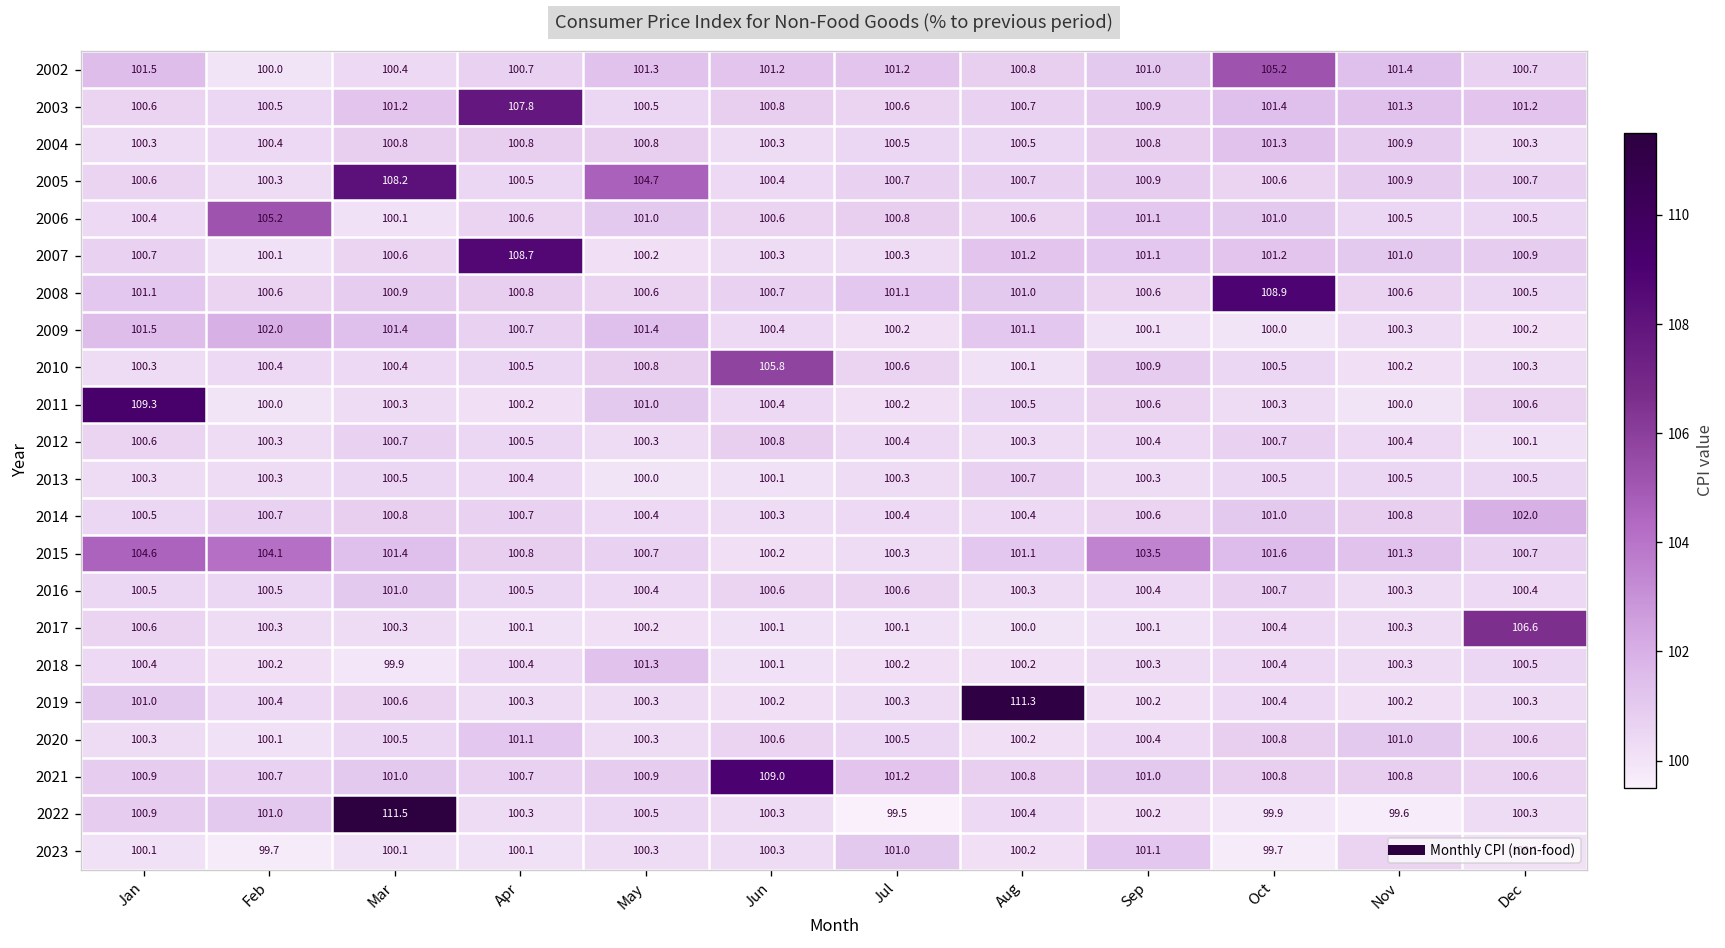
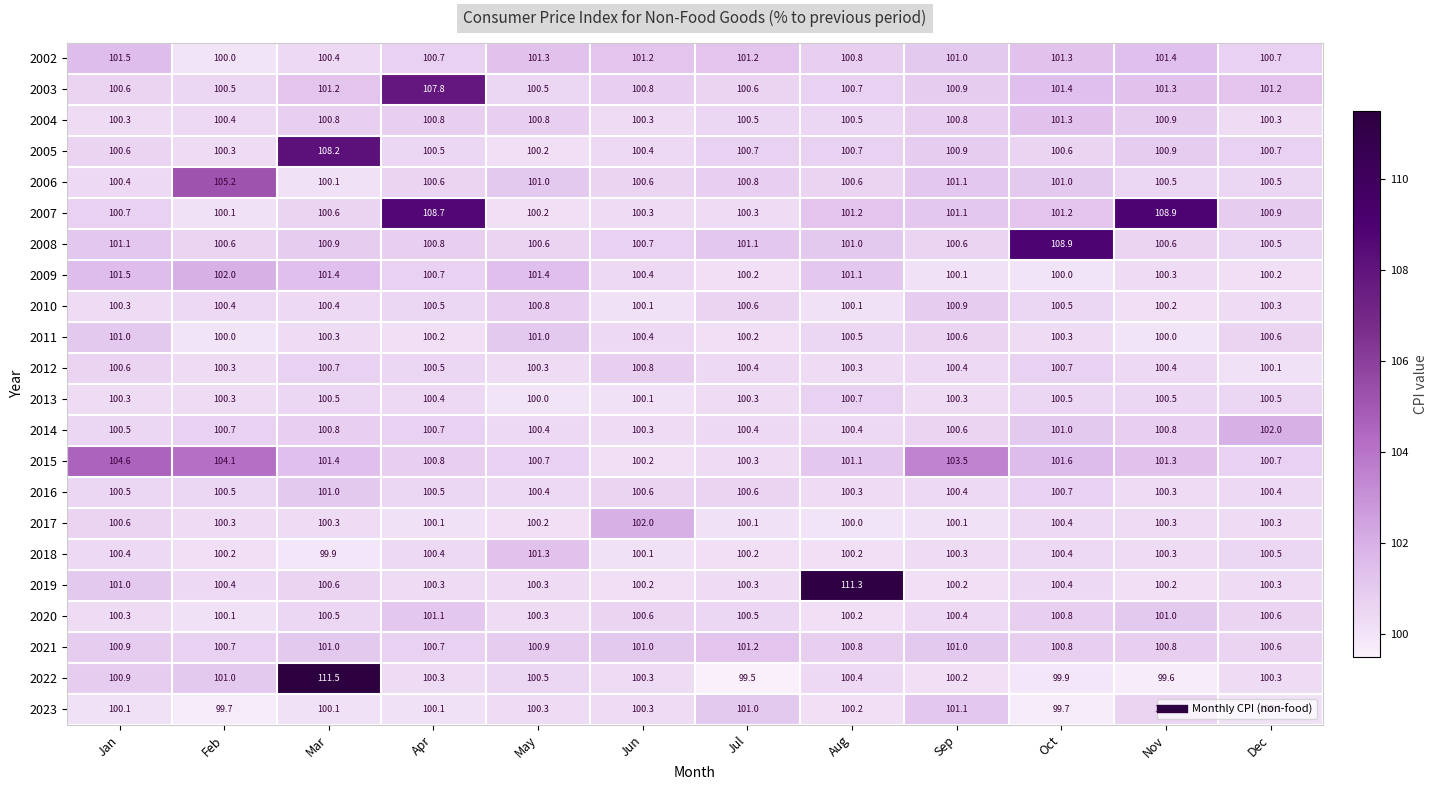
  {
    "2002": {
      "Jan": 101.5,
      "Feb": 100.0,
      "Mar": 100.4,
      "Apr": 100.7,
      "May": 101.3,
      "Jun": 101.2,
      "Jul": 101.2,
      "Aug": 100.8,
      "Sep": 101.0,
-     "Oct": 105.2,
+     "Oct": 101.3,
      "Nov": 101.4,
      "Dec": 100.7
    },
    "2005": {
      "Jan": 100.6,
      "Feb": 100.3,
      "Mar": 108.2,
      "Apr": 100.5,
-     "May": 104.7,
+     "May": 100.2,
      "Jun": 100.4,
      "Jul": 100.7,
      "Aug": 100.7,
      "Sep": 100.9,
      "Oct": 100.6,
      "Nov": 100.9,
      "Dec": 100.7
    },
    "2007": {
      "Jan": 100.7,
      "Feb": 100.1,
      "Mar": 100.6,
      "Apr": 108.7,
      "May": 100.2,
      "Jun": 100.3,
      "Jul": 100.3,
      "Aug": 101.2,
      "Sep": 101.1,
      "Oct": 101.2,
-     "Nov": 101.0,
+     "Nov": 108.9,
      "Dec": 100.9
    },
    "2010": {
      "Jan": 100.3,
      "Feb": 100.4,
      "Mar": 100.4,
      "Apr": 100.5,
      "May": 100.8,
-     "Jun": 105.8,
+     "Jun": 100.1,
      "Jul": 100.6,
      "Aug": 100.1,
      "Sep": 100.9,
      "Oct": 100.5,
      "Nov": 100.2,
      "Dec": 100.3
    },
    "2011": {
-     "Jan": 109.3,
+     "Jan": 101.0,
      "Feb": 100.0,
      "Mar": 100.3,
      "Apr": 100.2,
      "May": 101.0,
      "Jun": 100.4,
      "Jul": 100.2,
      "Aug": 100.5,
      "Sep": 100.6,
      "Oct": 100.3,
      "Nov": 100.0,
      "Dec": 100.6
    },
    "2017": {
      "Jan": 100.6,
      "Feb": 100.3,
      "Mar": 100.3,
      "Apr": 100.1,
      "May": 100.2,
-     "Jun": 100.1,
+     "Jun": 102.0,
      "Jul": 100.1,
      "Aug": 100.0,
      "Sep": 100.1,
      "Oct": 100.4,
      "Nov": 100.3,
-     "Dec": 106.6
+     "Dec": 100.3
    },
    "2021": {
      "Jan": 100.9,
      "Feb": 100.7,
      "Mar": 101.0,
      "Apr": 100.7,
      "May": 100.9,
-     "Jun": 109.0,
+     "Jun": 101.0,
      "Jul": 101.2,
      "Aug": 100.8,
      "Sep": 101.0,
      "Oct": 100.8,
      "Nov": 100.8,
      "Dec": 100.6
    }
  }
